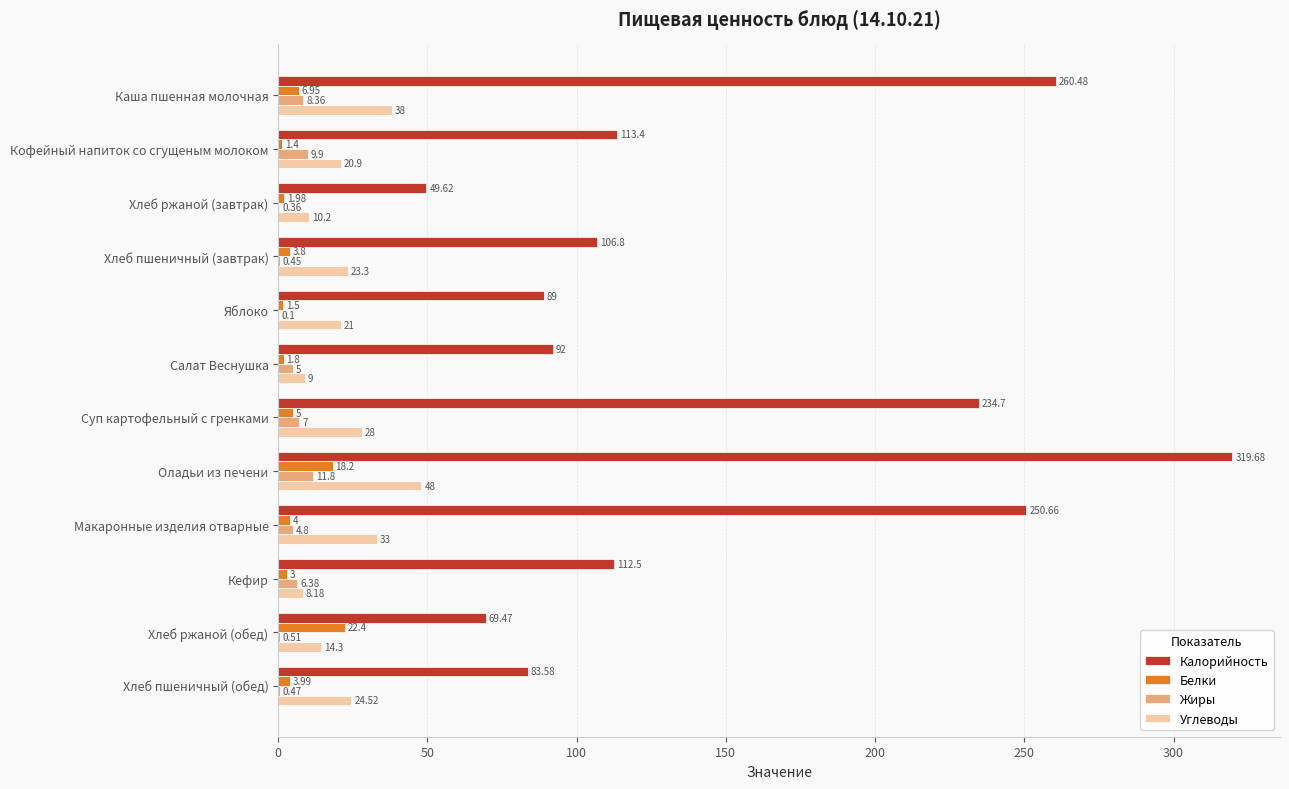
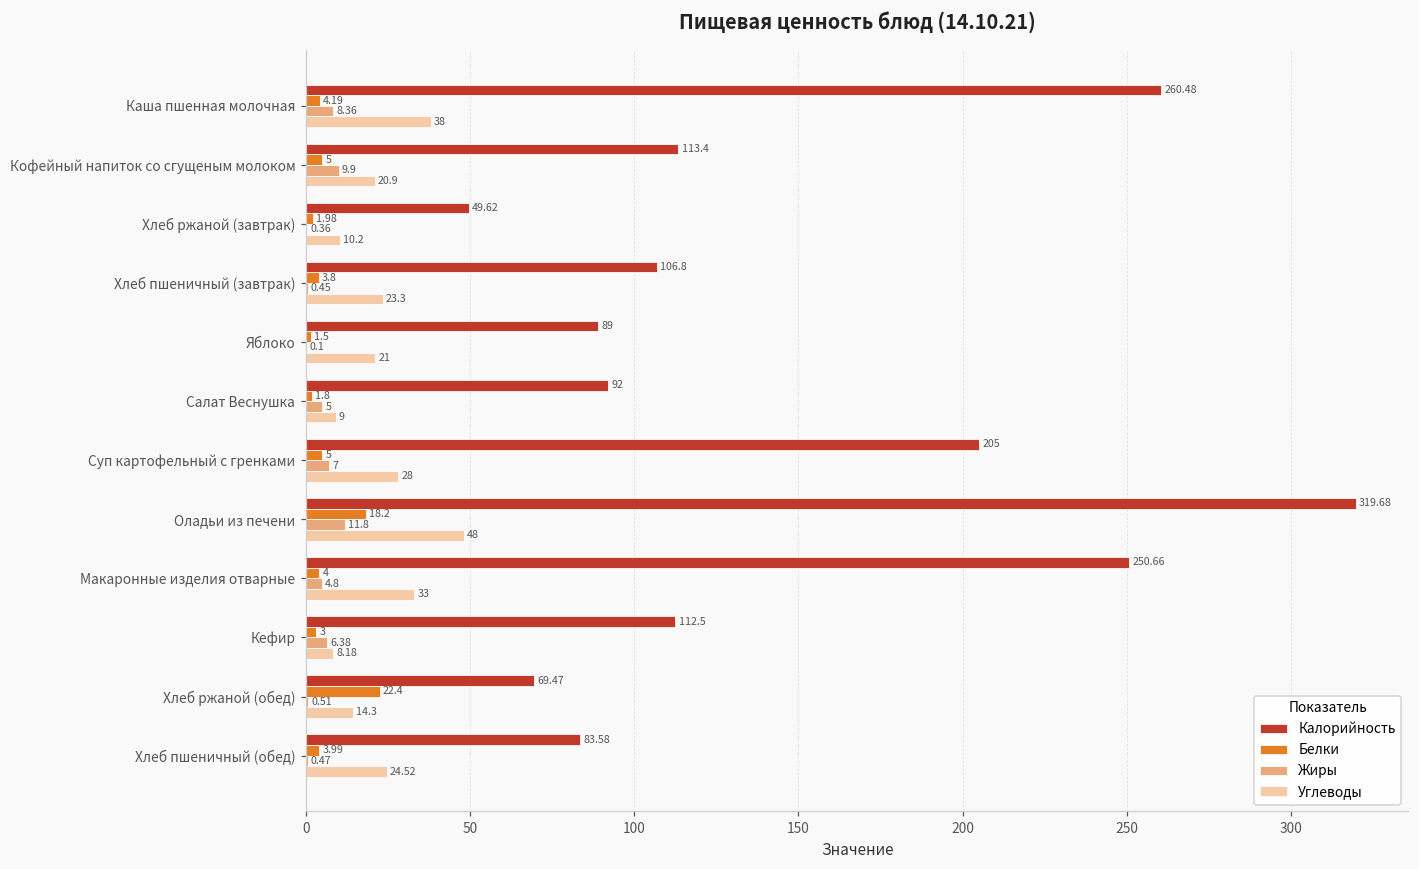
  {
    "Калорийность": {
      "Каша пшенная молочная": 260.48,
      "Кофейный напиток со сгущеным молоком": 113.4,
      "Хлеб ржаной (завтрак)": 49.62,
      "Хлеб пшеничный (завтрак)": 106.8,
      "Яблоко": 89,
      "Салат Веснушка": 92,
-     "Суп картофельный с гренками": 234.7,
+     "Суп картофельный с гренками": 205,
      "Оладьи из печени": 319.68,
      "Макаронные изделия отварные": 250.66,
      "Кефир": 112.5,
      "Хлеб ржаной (обед)": 69.47,
      "Хлеб пшеничный (обед)": 83.58
    },
    "Белки": {
-     "Каша пшенная молочная": 6.95,
-     "Кофейный напиток со сгущеным молоком": 1.4,
+     "Каша пшенная молочная": 4.19,
+     "Кофейный напиток со сгущеным молоком": 5,
      "Хлеб ржаной (завтрак)": 1.98,
      "Хлеб пшеничный (завтрак)": 3.8,
      "Яблоко": 1.5,
      "Салат Веснушка": 1.8,
      "Суп картофельный с гренками": 5,
      "Оладьи из печени": 18.2,
      "Макаронные изделия отварные": 4,
      "Кефир": 3,
      "Хлеб ржаной (обед)": 22.4,
      "Хлеб пшеничный (обед)": 3.99
    }
  }
